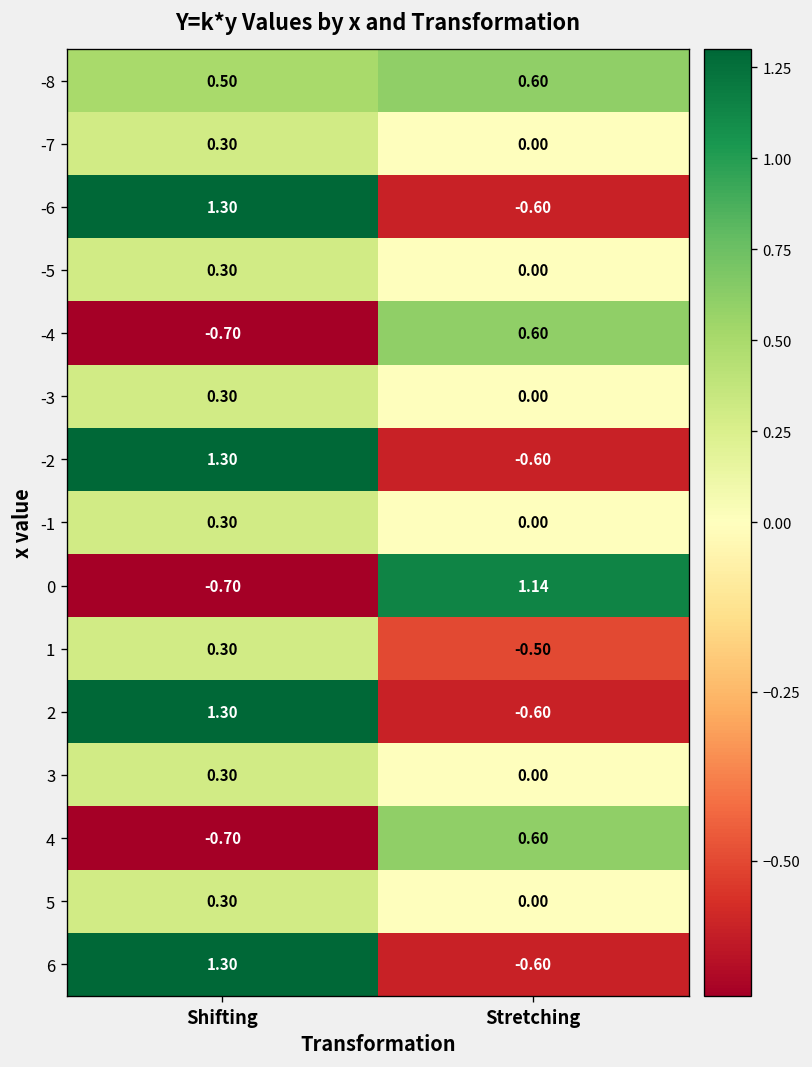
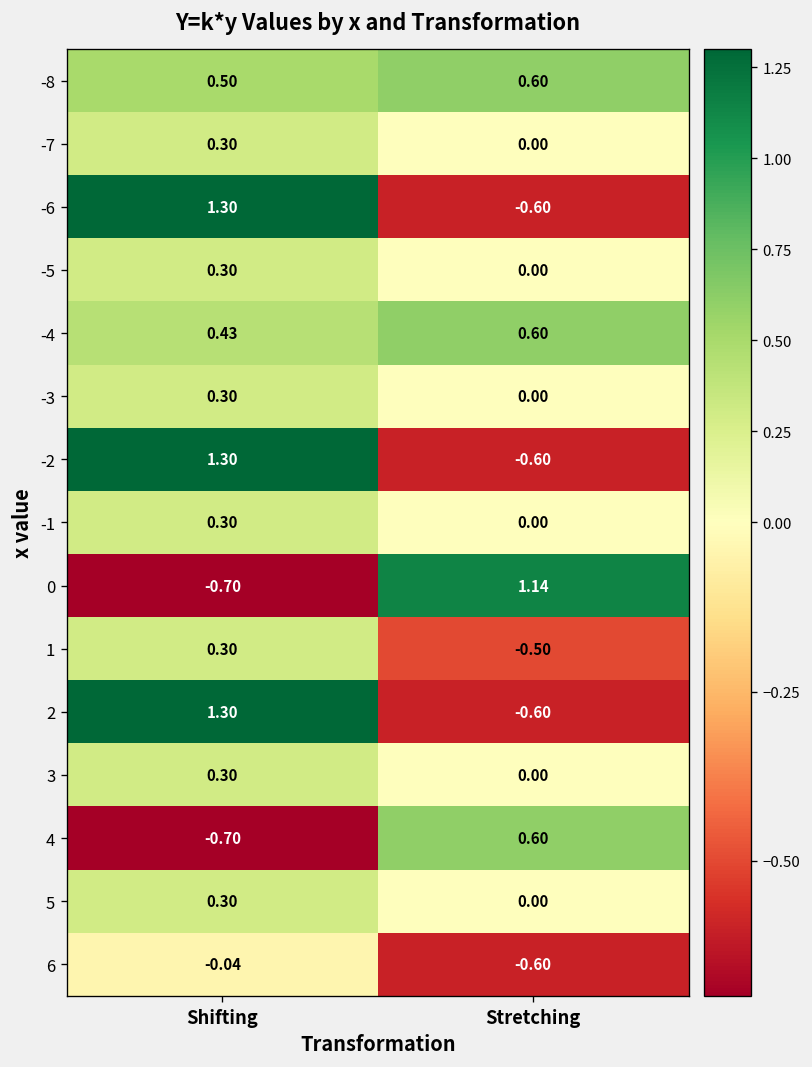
  {
    "-8": {
      "Shifting": 0.50,
      "Stretching": 0.60
    },
    "-7": {
      "Shifting": 0.30,
      "Stretching": 0.00
    },
    "-6": {
      "Shifting": 1.30,
      "Stretching": -0.60
    },
    "-5": {
      "Shifting": 0.30,
      "Stretching": 0.00
    },
    "-4": {
-     "Shifting": -0.70,
+     "Shifting": 0.43,
      "Stretching": 0.60
    },
    "-3": {
      "Shifting": 0.30,
      "Stretching": 0.00
    },
    "-2": {
      "Shifting": 1.30,
      "Stretching": -0.60
    },
    "-1": {
      "Shifting": 0.30,
      "Stretching": 0.00
    },
    "0": {
      "Shifting": -0.70,
      "Stretching": 1.14
    },
    "1": {
      "Shifting": 0.30,
      "Stretching": -0.50
    },
    "2": {
      "Shifting": 1.30,
      "Stretching": -0.60
    },
    "3": {
      "Shifting": 0.30,
      "Stretching": 0.00
    },
    "4": {
      "Shifting": -0.70,
      "Stretching": 0.60
    },
    "5": {
      "Shifting": 0.30,
      "Stretching": 0.00
    },
    "6": {
-     "Shifting": 1.30,
+     "Shifting": -0.04,
      "Stretching": -0.60
    }
  }
